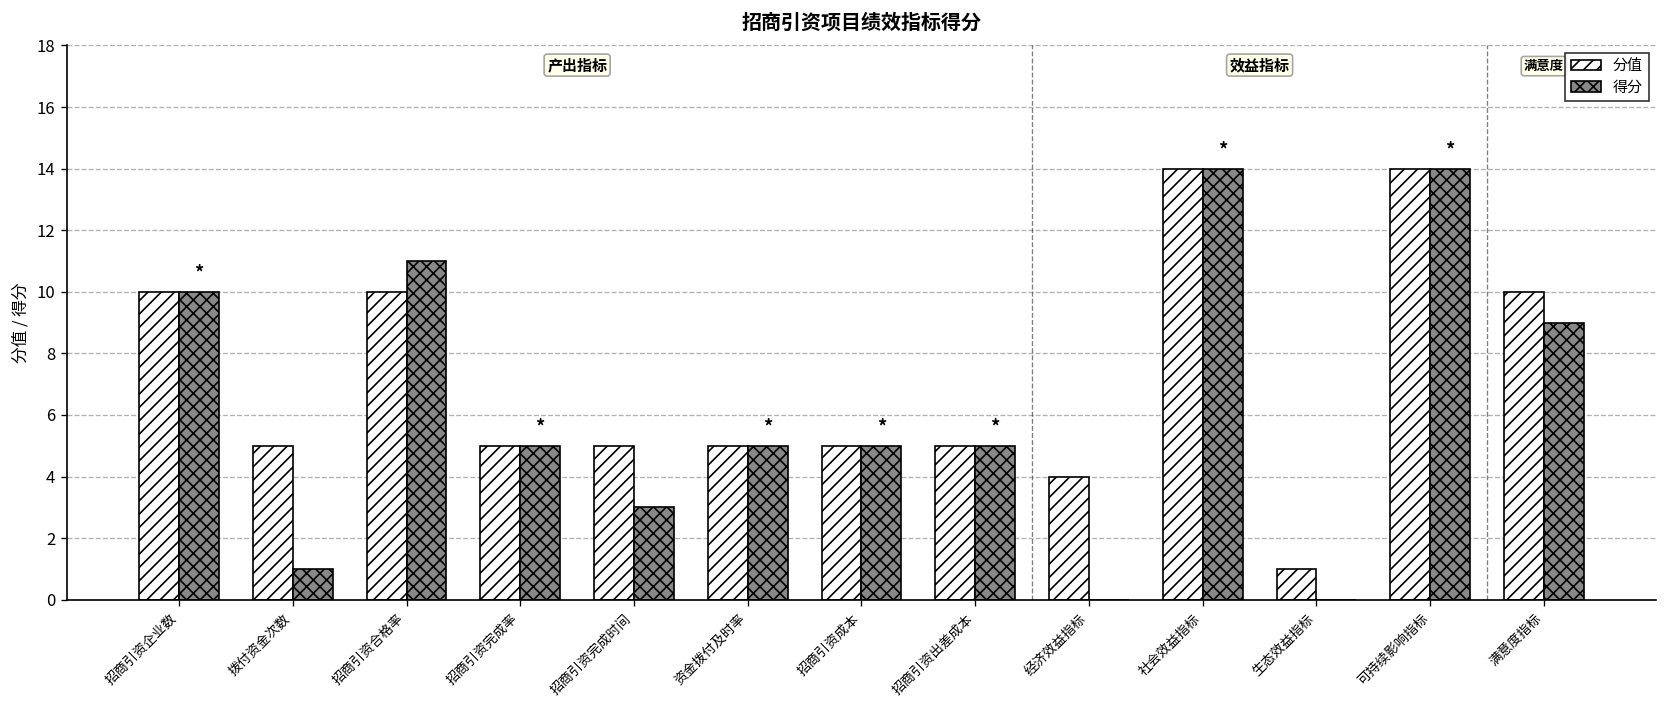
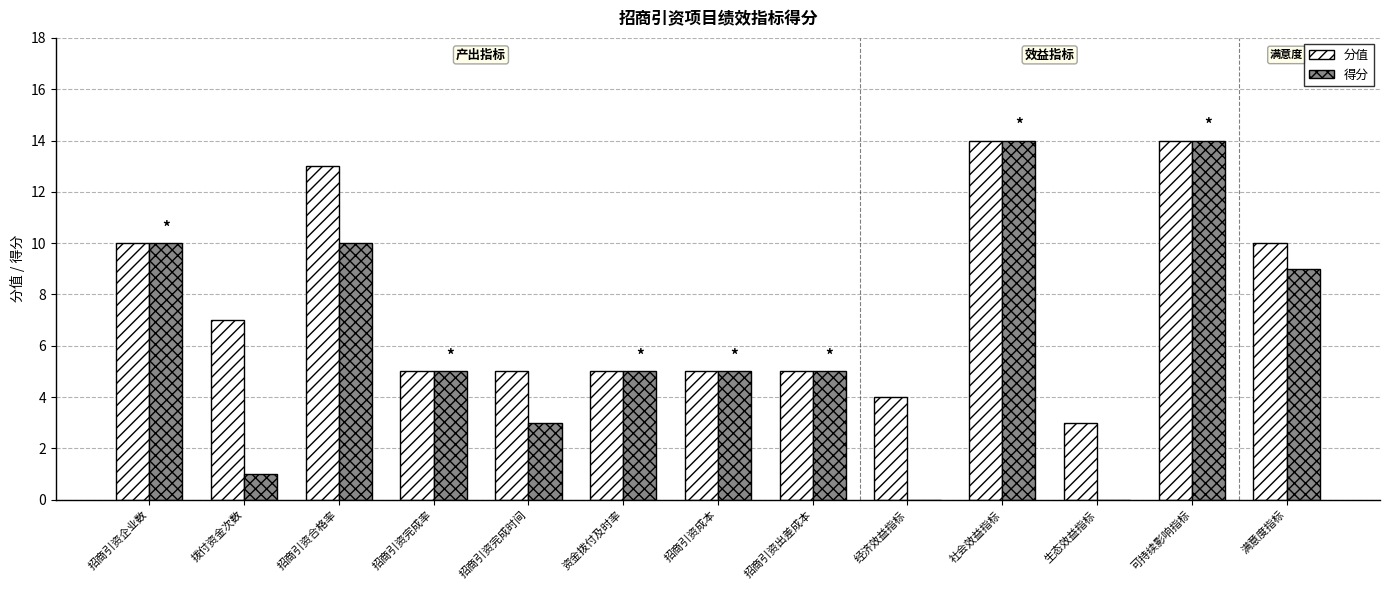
  {
    "分值": {
      "招商引资企业数": 10,
-     "拨付资金次数": 5,
-     "招商引资合格率": 10,
+     "拨付资金次数": 7,
+     "招商引资合格率": 13,
      "招商引资完成率": 5,
      "招商引资完成时间": 5,
      "资金拨付及时率": 5,
      "招商引资成本": 5,
      "招商引资出差成本": 5,
      "经济效益指标": 4,
      "社会效益指标": 14,
-     "生态效益指标": 1,
+     "生态效益指标": 3,
      "可持续影响指标": 14,
      "满意度指标": 10
    },
    "得分": {
      "招商引资企业数": 10,
      "拨付资金次数": 1,
-     "招商引资合格率": 11,
+     "招商引资合格率": 10,
      "招商引资完成率": 5,
      "招商引资完成时间": 3,
      "资金拨付及时率": 5,
      "招商引资成本": 5,
      "招商引资出差成本": 5,
      "经济效益指标": 0,
      "社会效益指标": 14,
      "生态效益指标": 0,
      "可持续影响指标": 14,
      "满意度指标": 9
    }
  }
